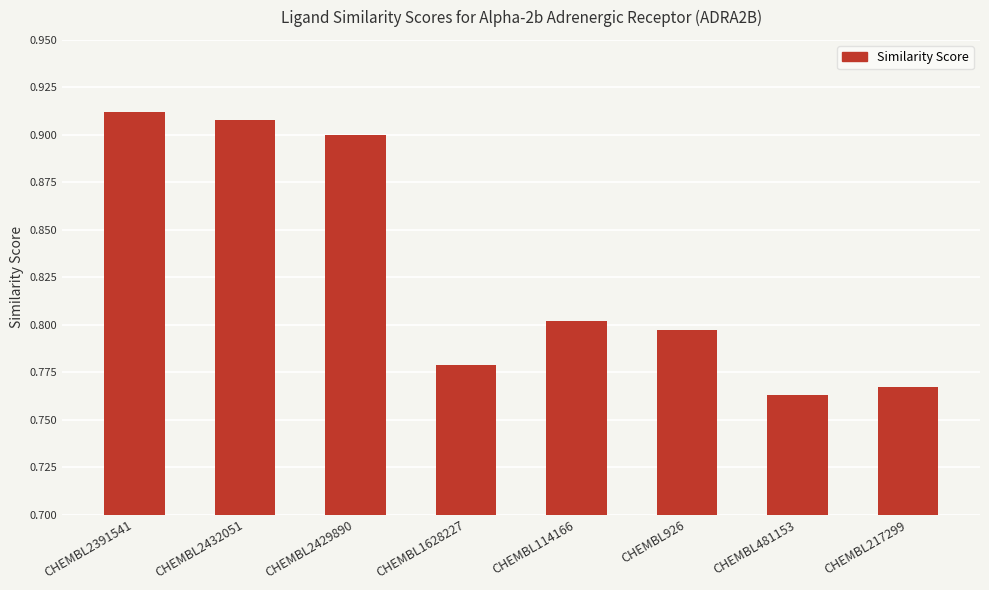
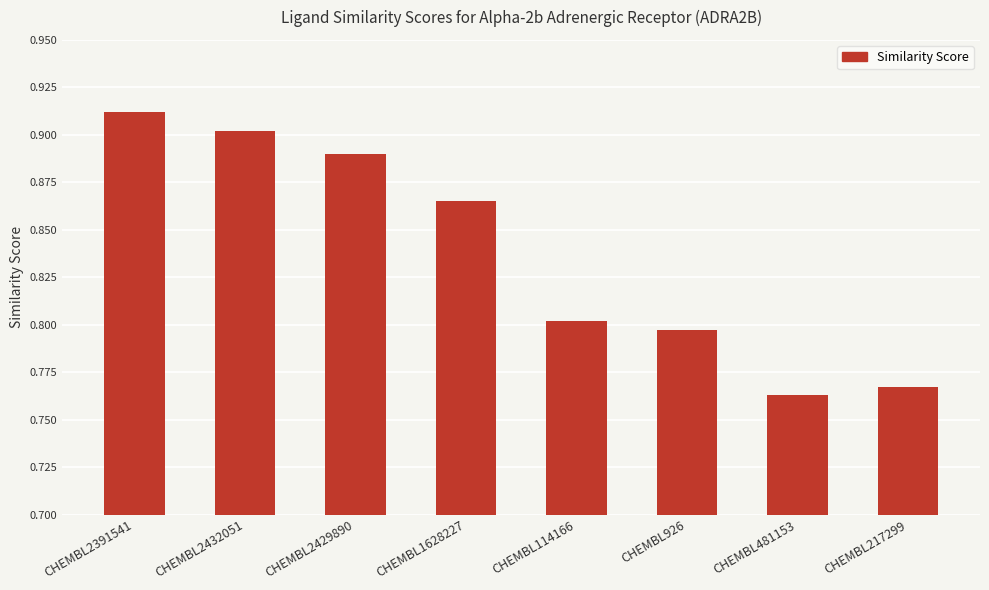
  {
    "CHEMBL2391541": 0.912,
-   "CHEMBL2432051": 0.908,
-   "CHEMBL2429890": 0.90,
-   "CHEMBL1628227": 0.779,
+   "CHEMBL2432051": 0.902,
+   "CHEMBL2429890": 0.89,
+   "CHEMBL1628227": 0.865,
    "CHEMBL114166": 0.802,
    "CHEMBL926": 0.797,
    "CHEMBL481153": 0.763,
    "CHEMBL217299": 0.767
  }
